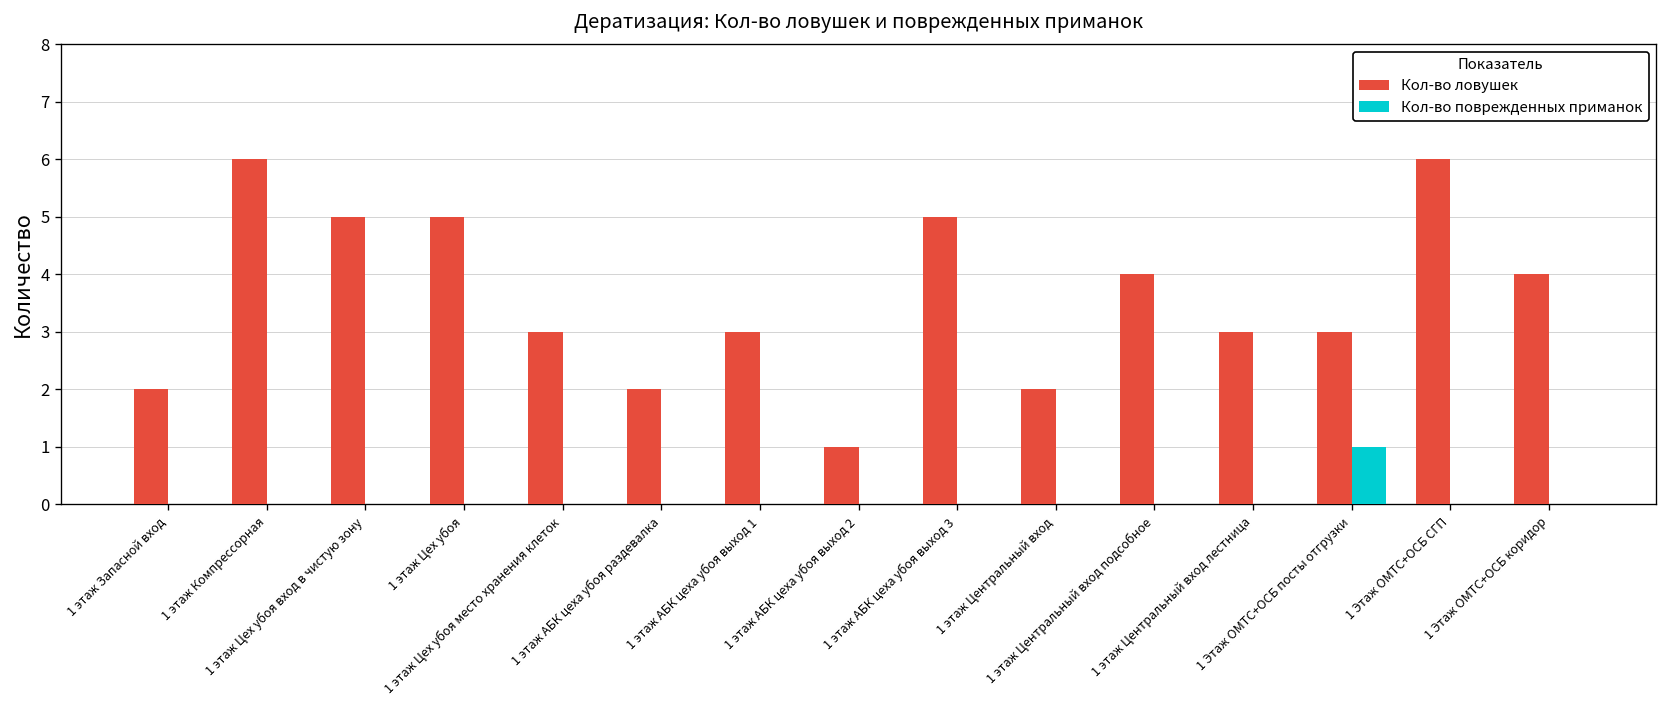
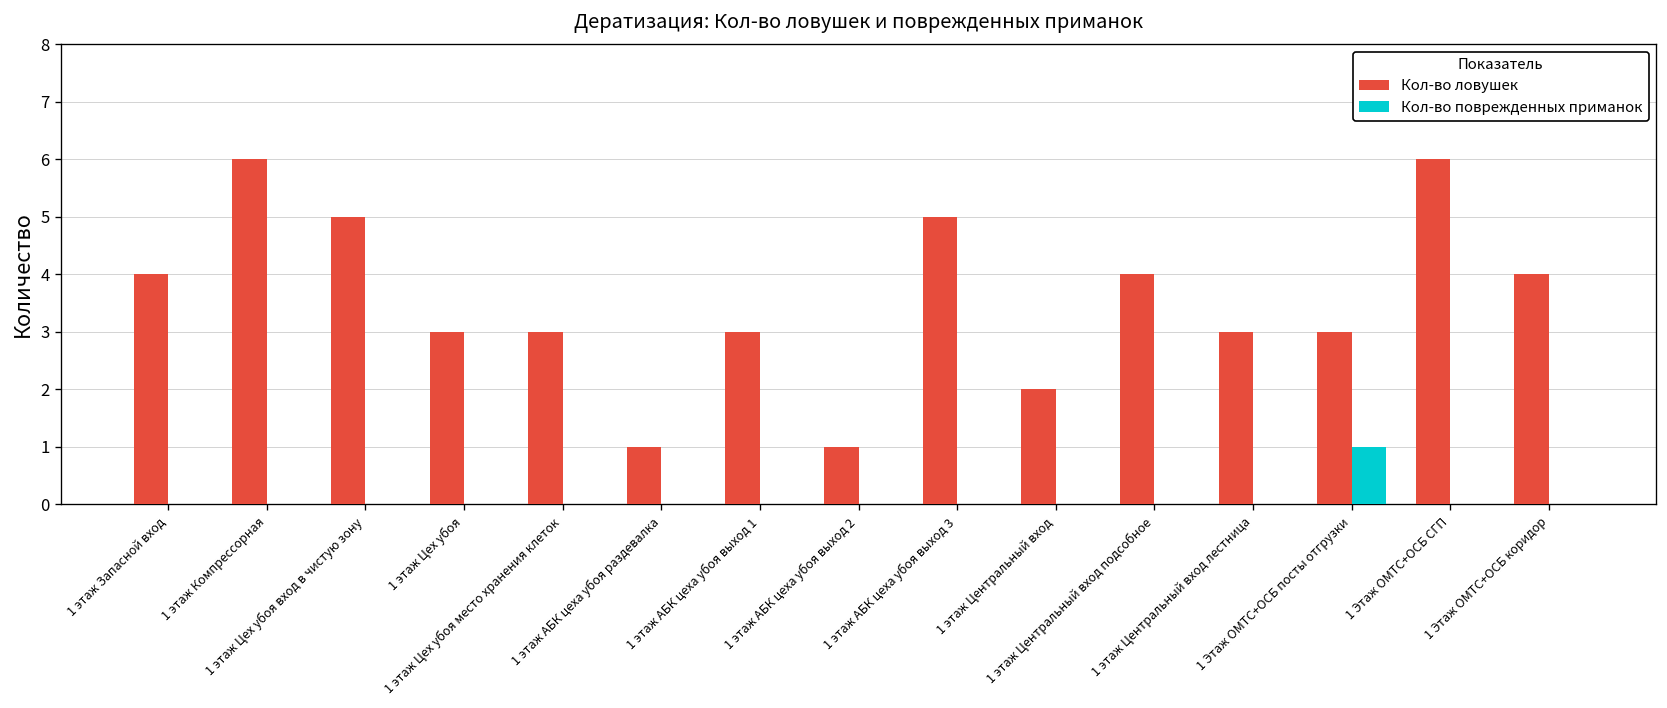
  {
    "Кол-во ловушек": {
-     "1 этаж Запасной вход": 2,
+     "1 этаж Запасной вход": 4,
      "1 этаж Компрессорная": 6,
      "1 этаж Цех убоя вход в чистую зону": 5,
-     "1 этаж Цех убоя": 5,
+     "1 этаж Цех убоя": 3,
      "1 этаж Цех убоя место хранения клеток": 3,
-     "1 этаж АБК цеха убоя раздевалка": 2,
+     "1 этаж АБК цеха убоя раздевалка": 1,
      "1 этаж АБК цеха убоя выход 1": 3,
      "1 этаж АБК цеха убоя выход 2": 1,
      "1 этаж АБК цеха убоя выход 3": 5,
      "1 этаж Центральный вход": 2,
      "1 этаж Центральный вход подсобное": 4,
      "1 этаж Центральный вход лестница": 3,
      "1 Этаж ОМТС+ОСБ посты отгрузки": 3,
      "1 Этаж ОМТС+ОСБ СГП": 6,
      "1 Этаж ОМТС+ОСБ коридор": 4
    },
    "Кол-во поврежденных приманок": {
      "1 этаж Запасной вход": 0,
      "1 этаж Компрессорная": 0,
      "1 этаж Цех убоя вход в чистую зону": 0,
      "1 этаж Цех убоя": 0,
      "1 этаж Цех убоя место хранения клеток": 0,
      "1 этаж АБК цеха убоя раздевалка": 0,
      "1 этаж АБК цеха убоя выход 1": 0,
      "1 этаж АБК цеха убоя выход 2": 0,
      "1 этаж АБК цеха убоя выход 3": 0,
      "1 этаж Центральный вход": 0,
      "1 этаж Центральный вход подсобное": 0,
      "1 этаж Центральный вход лестница": 0,
      "1 Этаж ОМТС+ОСБ посты отгрузки": 1,
      "1 Этаж ОМТС+ОСБ СГП": 0,
      "1 Этаж ОМТС+ОСБ коридор": 0
    }
  }
